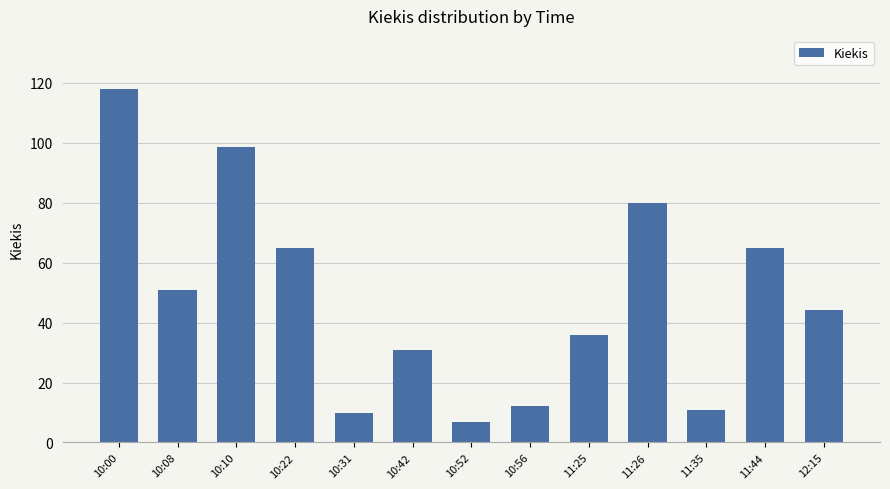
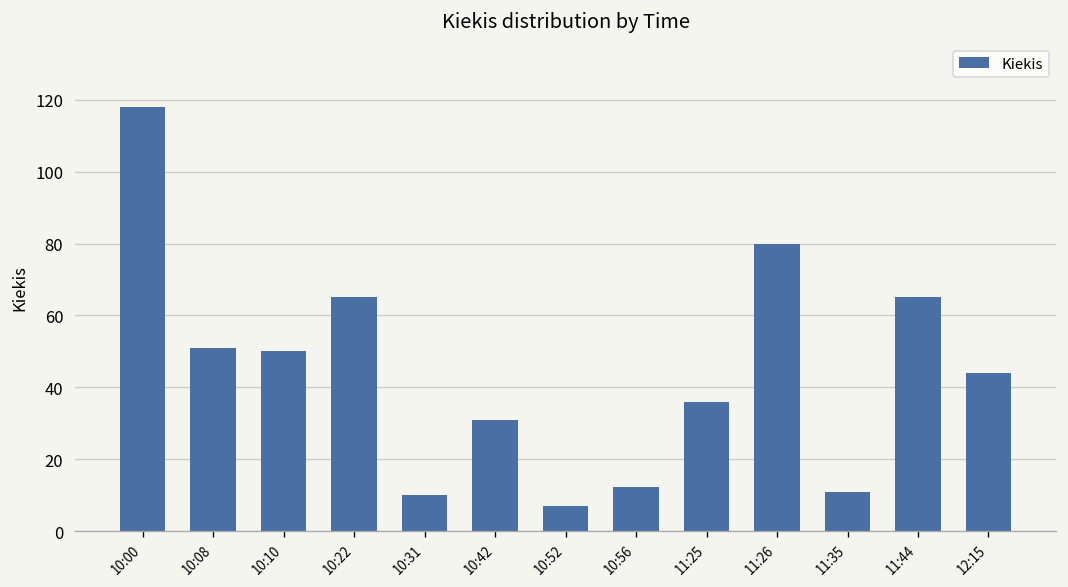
  {
    "10:00": 118,
    "10:08": 51,
-   "10:10": 99,
+   "10:10": 50,
    "10:22": 65,
    "10:31": 10,
    "10:42": 31,
    "10:52": 7,
    "10:56": 12,
    "11:25": 36,
    "11:26": 80,
    "11:35": 11,
    "11:44": 65,
    "12:15": 44
  }
